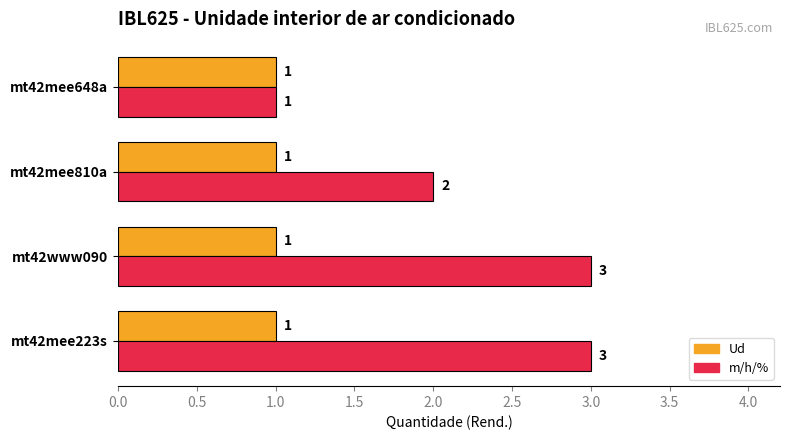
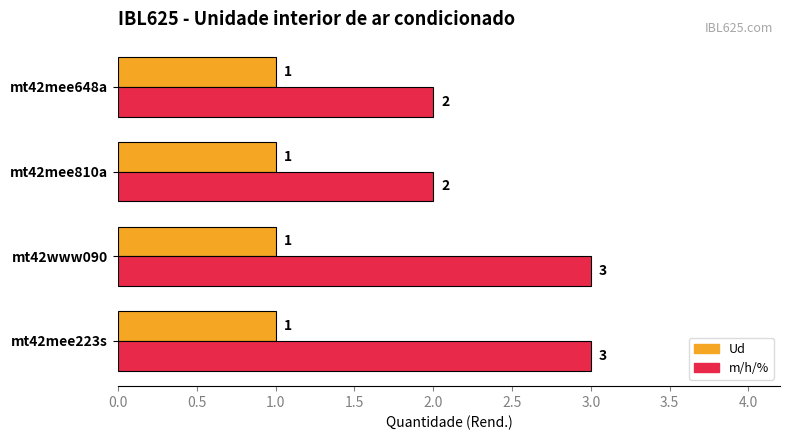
  {
    "Ud": {
      "mt42mee648a": 1,
      "mt42mee810a": 1,
      "mt42www090": 1,
      "mt42mee223s": 1
    },
    "m/h/%": {
-     "mt42mee648a": 1,
+     "mt42mee648a": 2,
      "mt42mee810a": 2,
      "mt42www090": 3,
      "mt42mee223s": 3
    }
  }
